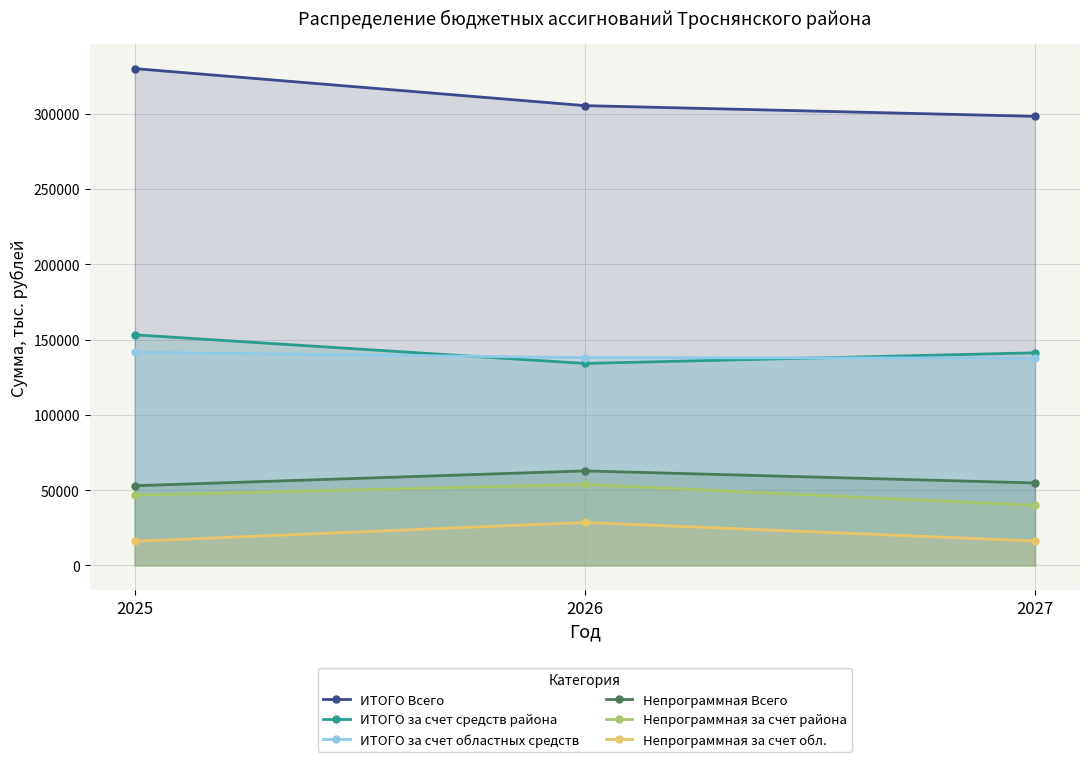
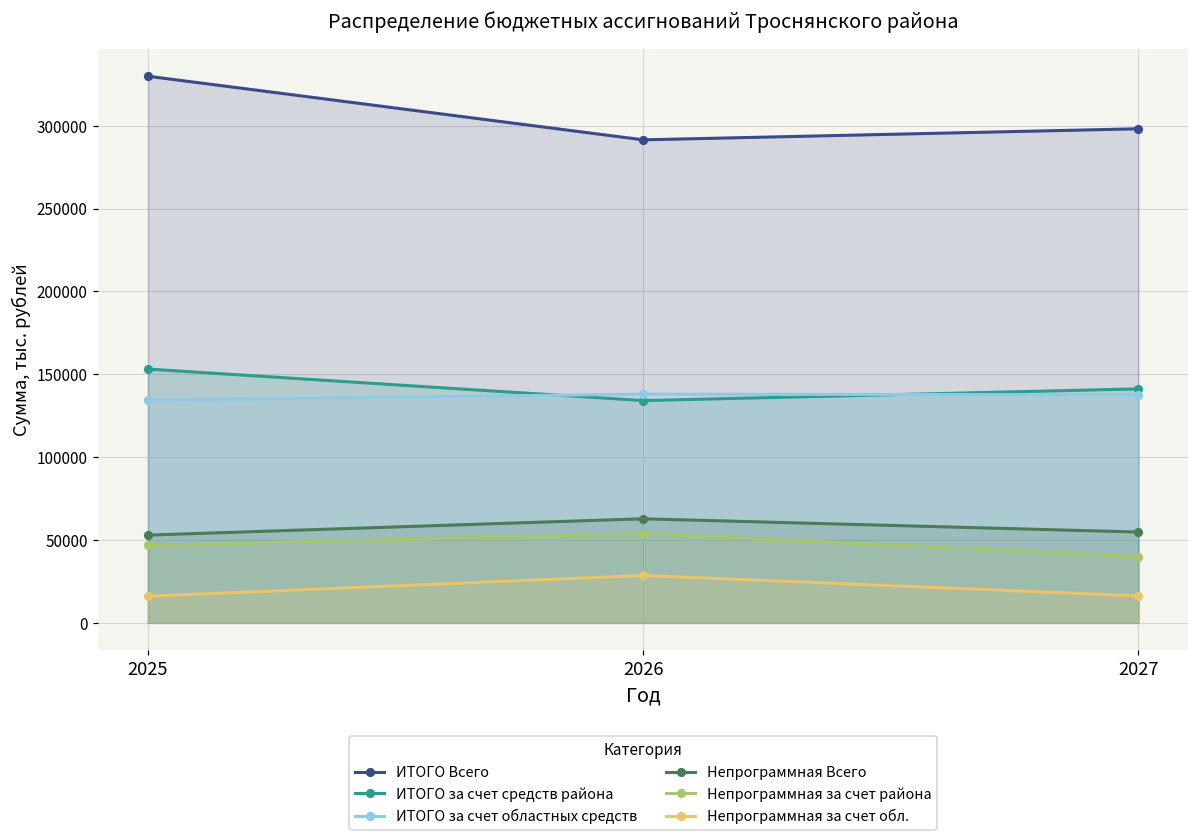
  {
    "ИТОГО Всего": {
      "2025": 330000,
-     "2026": 305000,
+     "2026": 292000,
      "2027": 298000
    },
    "ИТОГО за счет средств района": {
      "2025": 153000,
      "2026": 134000,
      "2027": 141000
    },
    "ИТОГО за счет областных средств": {
-     "2025": 142000,
+     "2025": 134000,
      "2026": 138000,
      "2027": 138000
    },
    "Непрограммная Всего": {
      "2025": 53000,
      "2026": 63000,
      "2027": 55000
    },
    "Непрограммная за счет района": {
      "2025": 47000,
      "2026": 54000,
      "2027": 40000
    },
    "Непрограммная за счет обл.": {
      "2025": 16000,
      "2026": 29000,
      "2027": 16000
    }
  }
